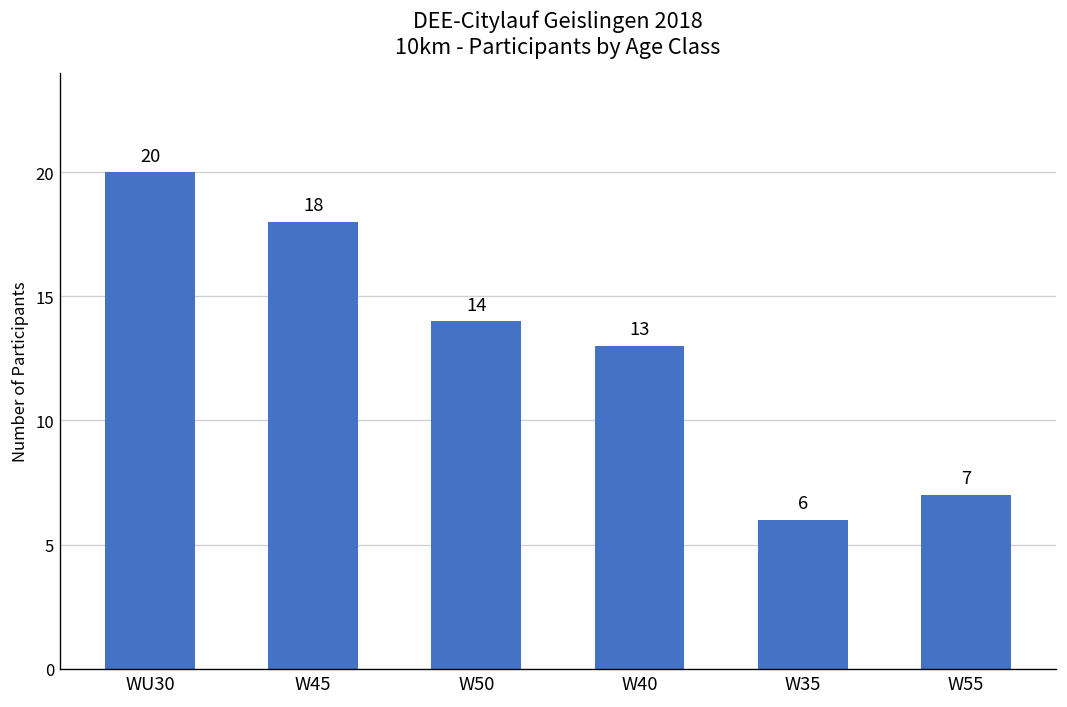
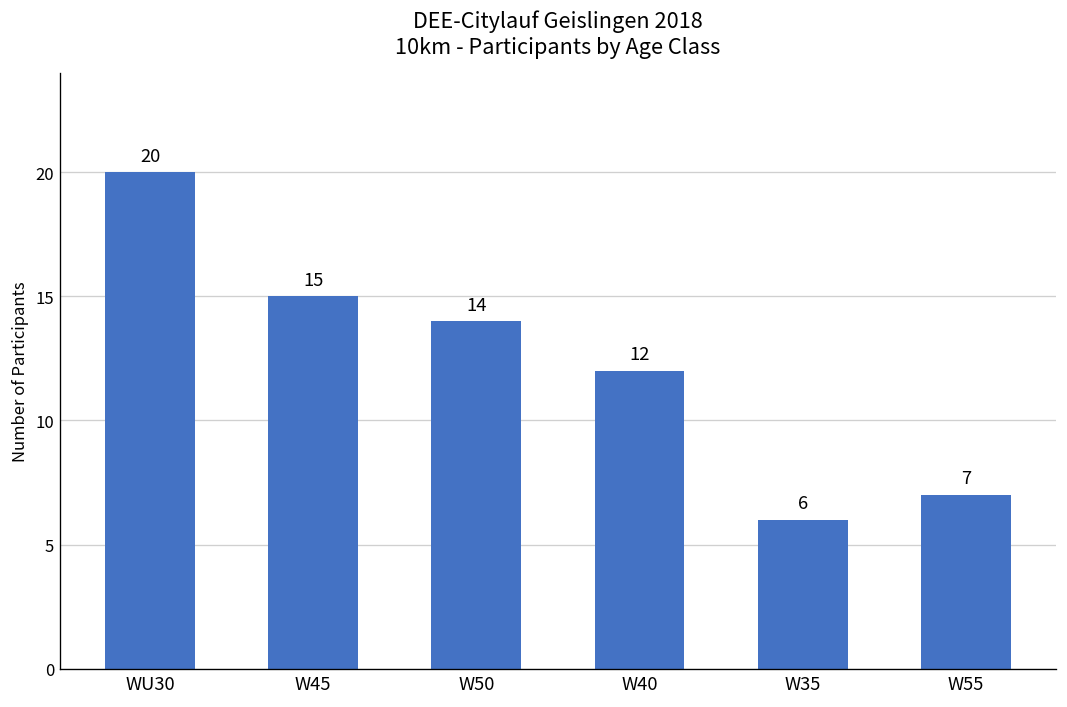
  {
    "WU30": 20,
-   "W45": 18,
+   "W45": 15,
    "W50": 14,
-   "W40": 13,
+   "W40": 12,
    "W35": 6,
    "W55": 7
  }
